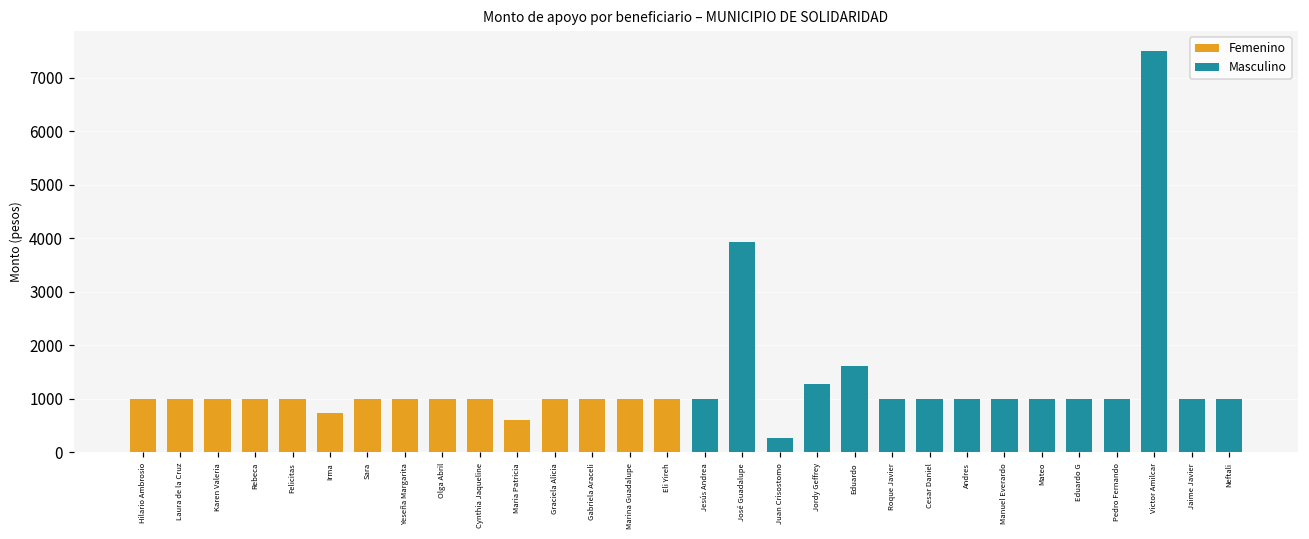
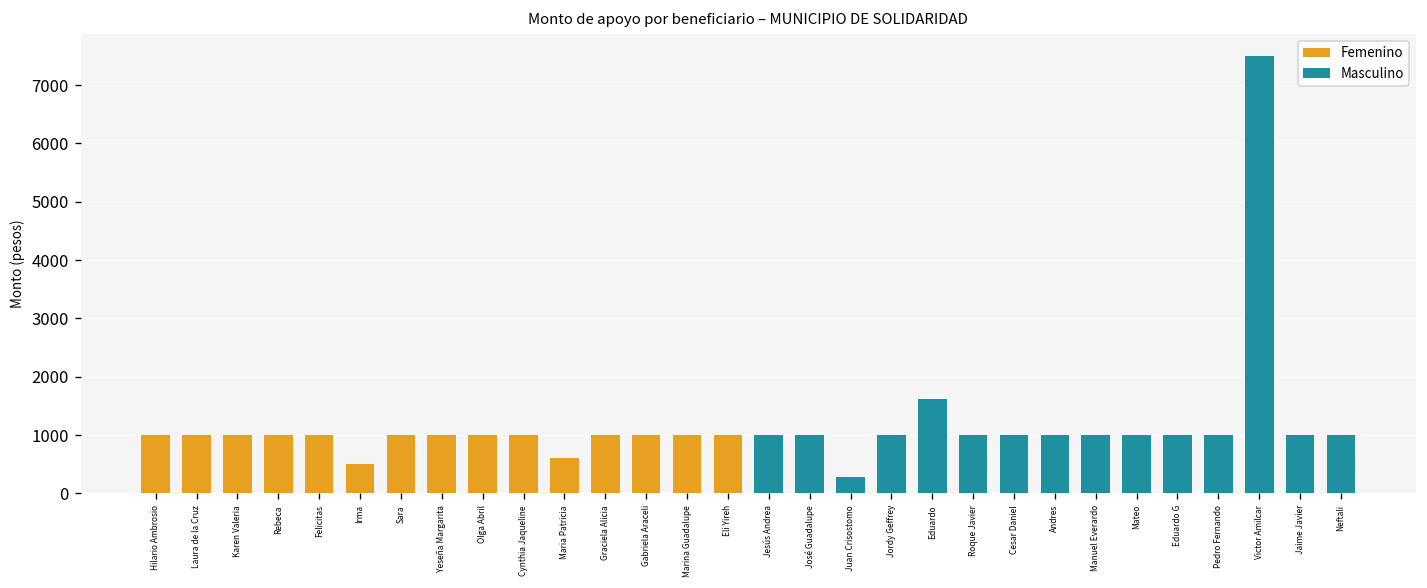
  {
    "Femenino": {
      "Hilario Ambrosio": 1000,
      "Laura de la Cruz": 1000,
      "Karen Valeria": 1000,
      "Rebeca": 1000,
      "Felicitas": 1000,
-     "Irma": 700,
+     "Irma": 500,
      "Sara": 1000,
      "Yeseña Margarita": 1000,
      "Olga Abril": 1000,
      "Cynthia Jaqueline": 1000,
      "Maria Patricia": 600,
      "Graciela Alicia": 1000,
      "Gabriela Araceli": 1000,
      "Marina Guadalupe": 1000,
      "Eli Yireh": 1000
    },
    "Masculino": {
      "Jesús Andrea": 1000,
-     "José Guadalupe": 3900,
+     "José Guadalupe": 1000,
      "Juan Crisostomo": 300,
-     "Jordy Geffrey": 1300,
+     "Jordy Geffrey": 1000,
      "Eduardo": 1600,
      "Roque Javier": 1000,
      "Cesar Daniel": 1000,
      "Andres": 1000,
      "Manuel Everardo": 1000,
      "Mateo": 1000,
      "Eduardo G": 1000,
      "Pedro Fernando": 1000,
      "Victor Amilcar": 7500,
      "Jaime Javier": 1000,
      "Neftali": 1000
    }
  }
